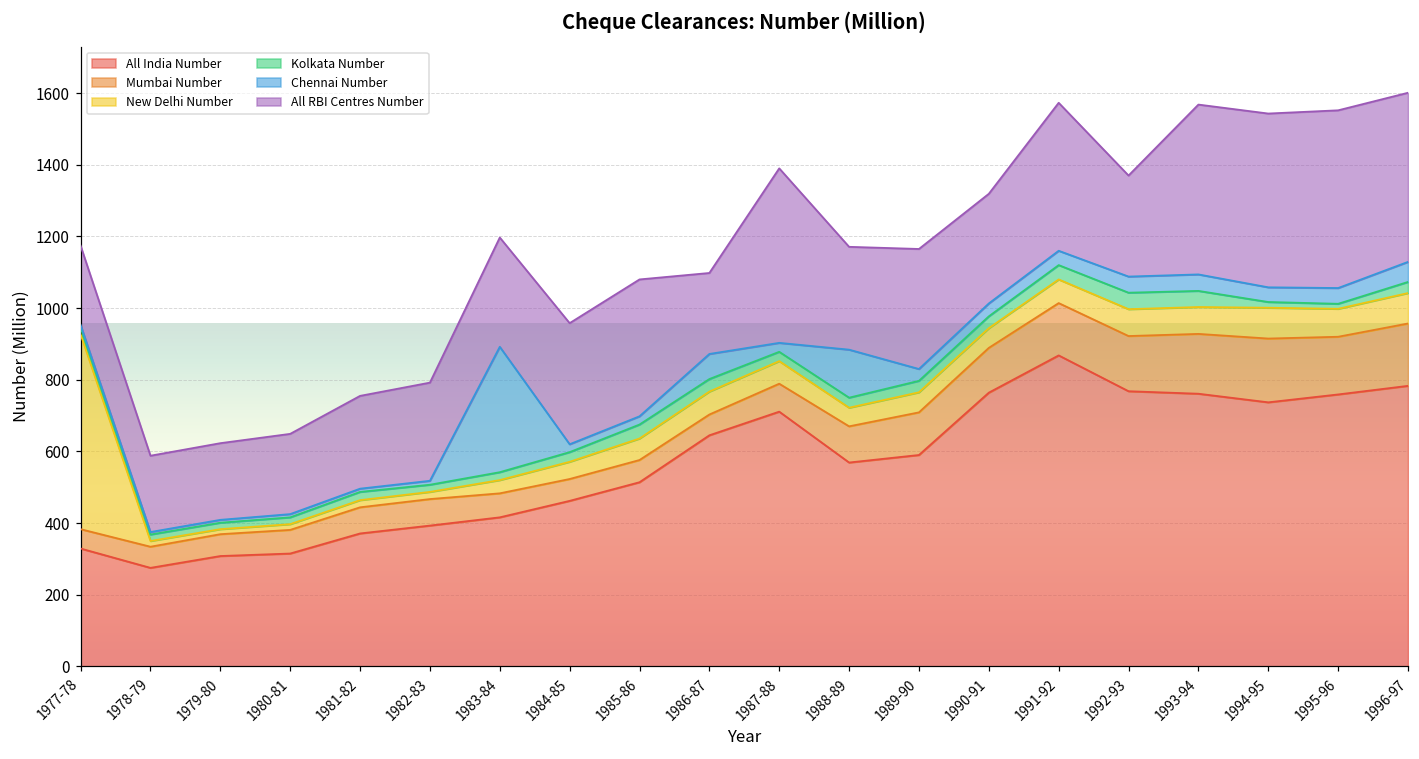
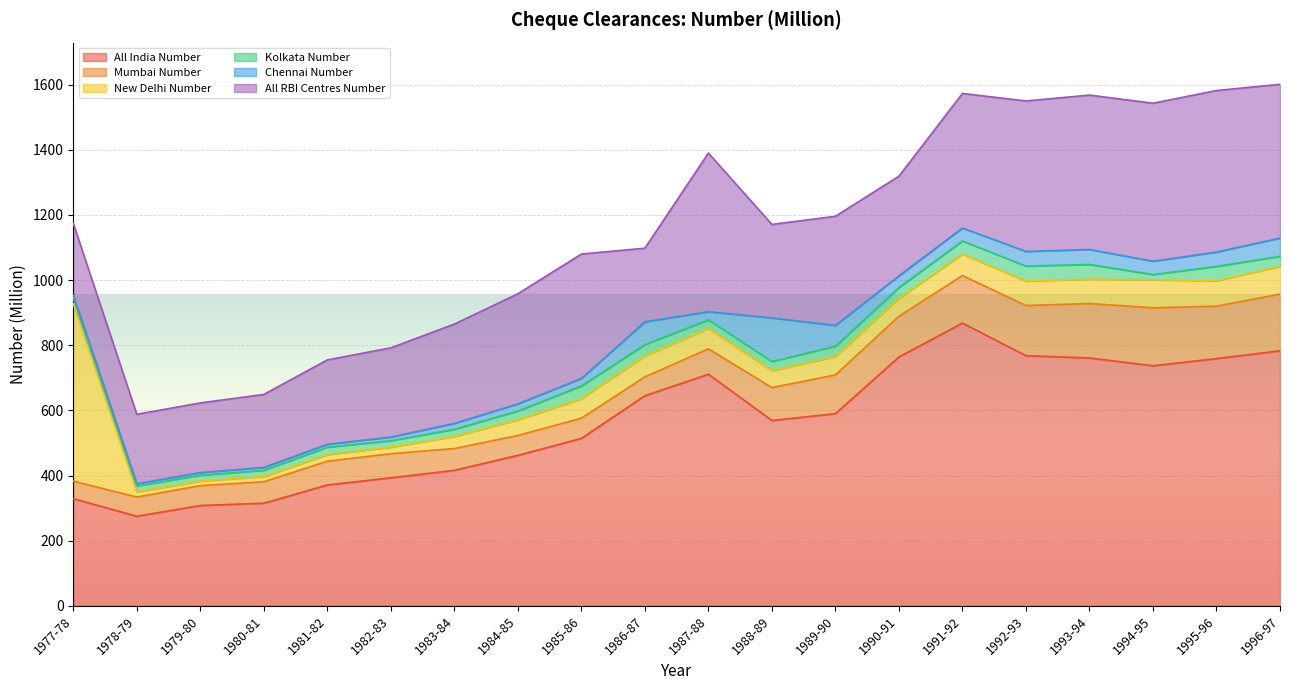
  {
    "New Delhi Number": {
      "1977-78": 540,
      "1978-79": 20,
      "1979-80": 10,
      "1980-81": 20,
      "1981-82": 20,
      "1982-83": 20,
      "1983-84": 40,
      "1984-85": 50,
      "1985-86": 60,
      "1986-87": 60,
      "1987-88": 60,
      "1988-89": 50,
      "1989-90": 60,
      "1990-91": 60,
      "1991-92": 70,
      "1992-93": 80,
      "1993-94": 80,
      "1994-95": 90,
      "1995-96": 80,
      "1996-97": 90
    },
    "Kolkata Number": {
      "1977-78": 20,
      "1979-80": 20,
      "1980-81": 20,
      "1981-82": 20,
      "1982-83": 20,
      "1983-84": 20,
      "1984-85": 30,
      "1985-86": 40,
      "1986-87": 40,
      "1987-88": 30,
      "1988-89": 30,
      "1989-90": 30,
      "1990-91": 30,
      "1991-92": 40,
      "1992-93": 50,
      "1993-94": 50,
      "1994-95": 20,
-     "1995-96": 10,
+     "1995-96": 40,
      "1996-97": 30
    },
    "Chennai Number": {
      "1977-78": 10,
      "1979-80": 10,
      "1980-81": 10,
      "1981-82": 10,
      "1982-83": 10,
-     "1983-84": 350,
+     "1983-84": 20,
      "1984-85": 20,
      "1985-86": 20,
      "1986-87": 70,
      "1987-88": 30,
      "1988-89": 130,
-     "1989-90": 30,
+     "1989-90": 60,
      "1990-91": 40,
      "1991-92": 40,
      "1992-93": 50,
      "1993-94": 50,
      "1994-95": 40,
      "1995-96": 40,
      "1996-97": 60
    },
    "All RBI Centres Number": {
      "1977-78": 220,
      "1978-79": 210,
      "1979-80": 210,
      "1980-81": 220,
      "1981-82": 260,
      "1982-83": 270,
      "1983-84": 310,
      "1984-85": 340,
      "1985-86": 380,
      "1986-87": 230,
      "1987-88": 490,
      "1988-89": 290,
      "1989-90": 340,
      "1990-91": 310,
      "1991-92": 410,
-     "1992-93": 280,
+     "1992-93": 460,
      "1993-94": 470,
      "1994-95": 490,
      "1995-96": 500,
      "1996-97": 470
    }
  }
